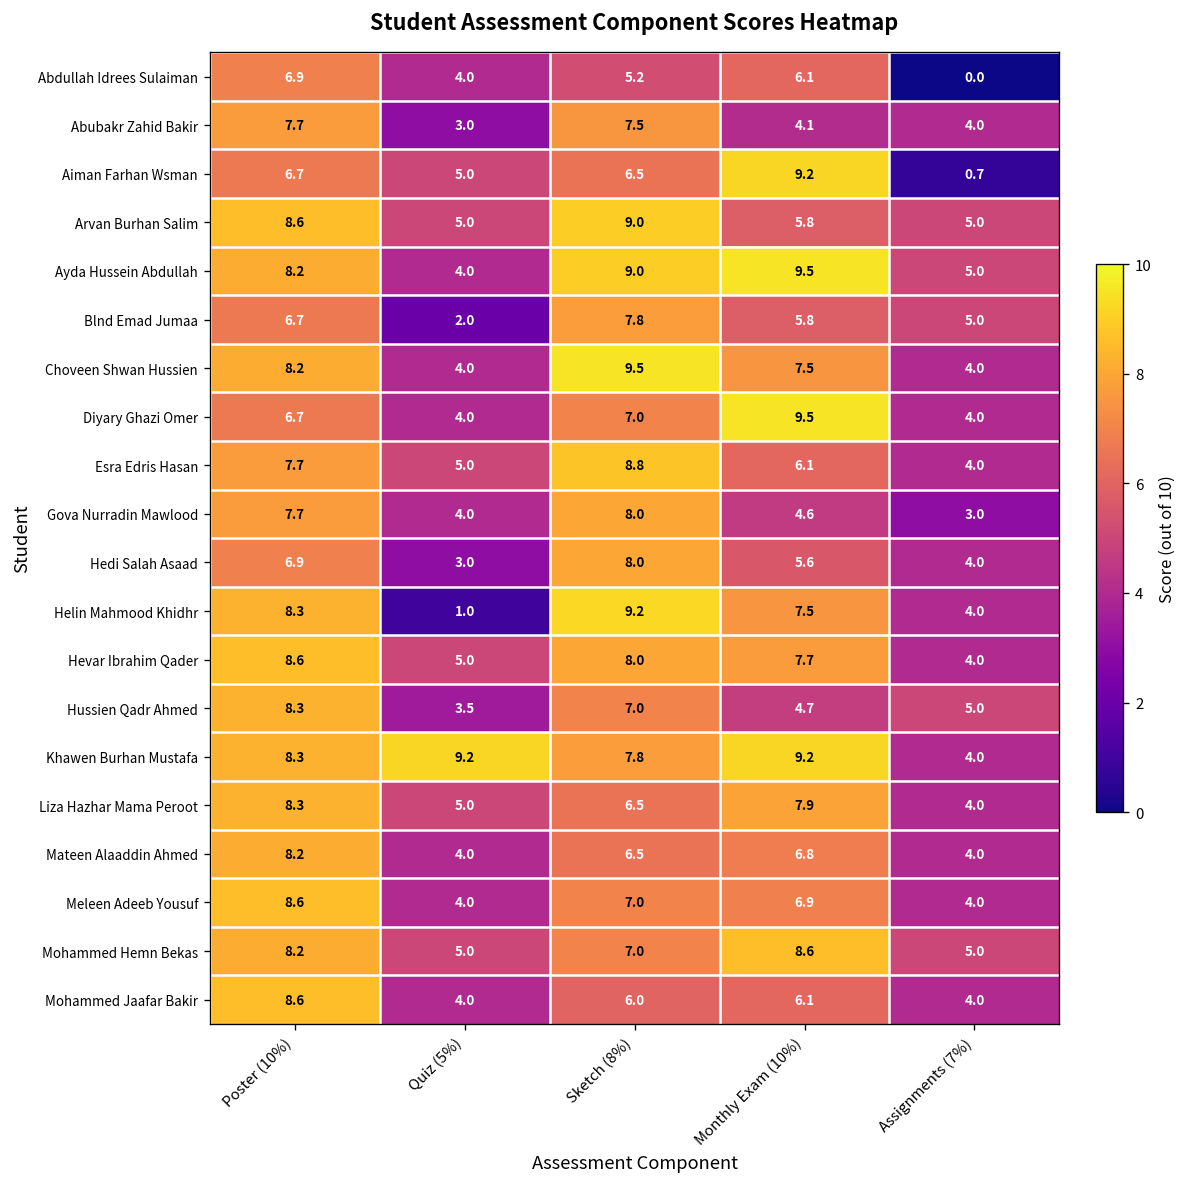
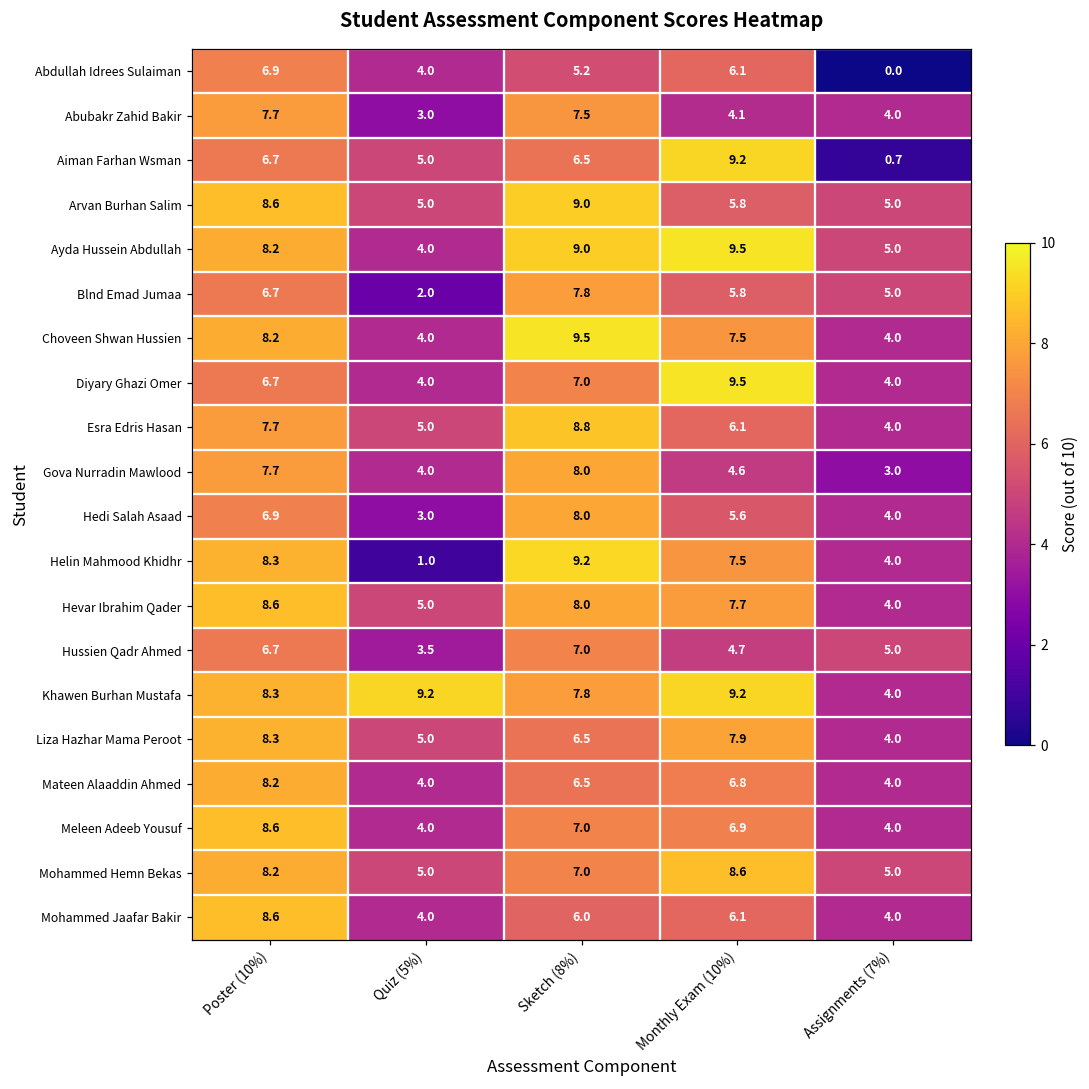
  {
    "Abdullah Idrees Sulaiman": {
      "Poster (10%)": 6.9,
      "Quiz (5%)": 4.0,
      "Sketch (8%)": 5.2,
      "Monthly Exam (10%)": 6.1,
      "Assignments (7%)": 0.0
    },
    "Abubakr Zahid Bakir": {
      "Poster (10%)": 7.7,
      "Quiz (5%)": 3.0,
      "Sketch (8%)": 7.5,
      "Monthly Exam (10%)": 4.1,
      "Assignments (7%)": 4.0
    },
    "Aiman Farhan Wsman": {
      "Poster (10%)": 6.7,
      "Quiz (5%)": 5.0,
      "Sketch (8%)": 6.5,
      "Monthly Exam (10%)": 9.2,
      "Assignments (7%)": 0.7
    },
    "Arvan Burhan Salim": {
      "Poster (10%)": 8.6,
      "Quiz (5%)": 5.0,
      "Sketch (8%)": 9.0,
      "Monthly Exam (10%)": 5.8,
      "Assignments (7%)": 5.0
    },
    "Ayda Hussein Abdullah": {
      "Poster (10%)": 8.2,
      "Quiz (5%)": 4.0,
      "Sketch (8%)": 9.0,
      "Monthly Exam (10%)": 9.5,
      "Assignments (7%)": 5.0
    },
    "Blnd Emad Jumaa": {
      "Poster (10%)": 6.7,
      "Quiz (5%)": 2.0,
      "Sketch (8%)": 7.8,
      "Monthly Exam (10%)": 5.8,
      "Assignments (7%)": 5.0
    },
    "Choveen Shwan Hussien": {
      "Poster (10%)": 8.2,
      "Quiz (5%)": 4.0,
      "Sketch (8%)": 9.5,
      "Monthly Exam (10%)": 7.5,
      "Assignments (7%)": 4.0
    },
    "Diyary Ghazi Omer": {
      "Poster (10%)": 6.7,
      "Quiz (5%)": 4.0,
      "Sketch (8%)": 7.0,
      "Monthly Exam (10%)": 9.5,
      "Assignments (7%)": 4.0
    },
    "Esra Edris Hasan": {
      "Poster (10%)": 7.7,
      "Quiz (5%)": 5.0,
      "Sketch (8%)": 8.8,
      "Monthly Exam (10%)": 6.1,
      "Assignments (7%)": 4.0
    },
    "Gova Nurradin Mawlood": {
      "Poster (10%)": 7.7,
      "Quiz (5%)": 4.0,
      "Sketch (8%)": 8.0,
      "Monthly Exam (10%)": 4.6,
      "Assignments (7%)": 3.0
    },
    "Hedi Salah Asaad": {
      "Poster (10%)": 6.9,
      "Quiz (5%)": 3.0,
      "Sketch (8%)": 8.0,
      "Monthly Exam (10%)": 5.6,
      "Assignments (7%)": 4.0
    },
    "Helin Mahmood Khidhr": {
      "Poster (10%)": 8.3,
      "Quiz (5%)": 1.0,
      "Sketch (8%)": 9.2,
      "Monthly Exam (10%)": 7.5,
      "Assignments (7%)": 4.0
    },
    "Hevar Ibrahim Qader": {
      "Poster (10%)": 8.6,
      "Quiz (5%)": 5.0,
      "Sketch (8%)": 8.0,
      "Monthly Exam (10%)": 7.7,
      "Assignments (7%)": 4.0
    },
    "Hussien Qadr Ahmed": {
-     "Poster (10%)": 8.3,
+     "Poster (10%)": 6.7,
      "Quiz (5%)": 3.5,
      "Sketch (8%)": 7.0,
      "Monthly Exam (10%)": 4.7,
      "Assignments (7%)": 5.0
    },
    "Khawen Burhan Mustafa": {
      "Poster (10%)": 8.3,
      "Quiz (5%)": 9.2,
      "Sketch (8%)": 7.8,
      "Monthly Exam (10%)": 9.2,
      "Assignments (7%)": 4.0
    },
    "Liza Hazhar Mama Peroot": {
      "Poster (10%)": 8.3,
      "Quiz (5%)": 5.0,
      "Sketch (8%)": 6.5,
      "Monthly Exam (10%)": 7.9,
      "Assignments (7%)": 4.0
    },
    "Mateen Alaaddin Ahmed": {
      "Poster (10%)": 8.2,
      "Quiz (5%)": 4.0,
      "Sketch (8%)": 6.5,
      "Monthly Exam (10%)": 6.8,
      "Assignments (7%)": 4.0
    },
    "Meleen Adeeb Yousuf": {
      "Poster (10%)": 8.6,
      "Quiz (5%)": 4.0,
      "Sketch (8%)": 7.0,
      "Monthly Exam (10%)": 6.9,
      "Assignments (7%)": 4.0
    },
    "Mohammed Hemn Bekas": {
      "Poster (10%)": 8.2,
      "Quiz (5%)": 5.0,
      "Sketch (8%)": 7.0,
      "Monthly Exam (10%)": 8.6,
      "Assignments (7%)": 5.0
    },
    "Mohammed Jaafar Bakir": {
      "Poster (10%)": 8.6,
      "Quiz (5%)": 4.0,
      "Sketch (8%)": 6.0,
      "Monthly Exam (10%)": 6.1,
      "Assignments (7%)": 4.0
    }
  }
